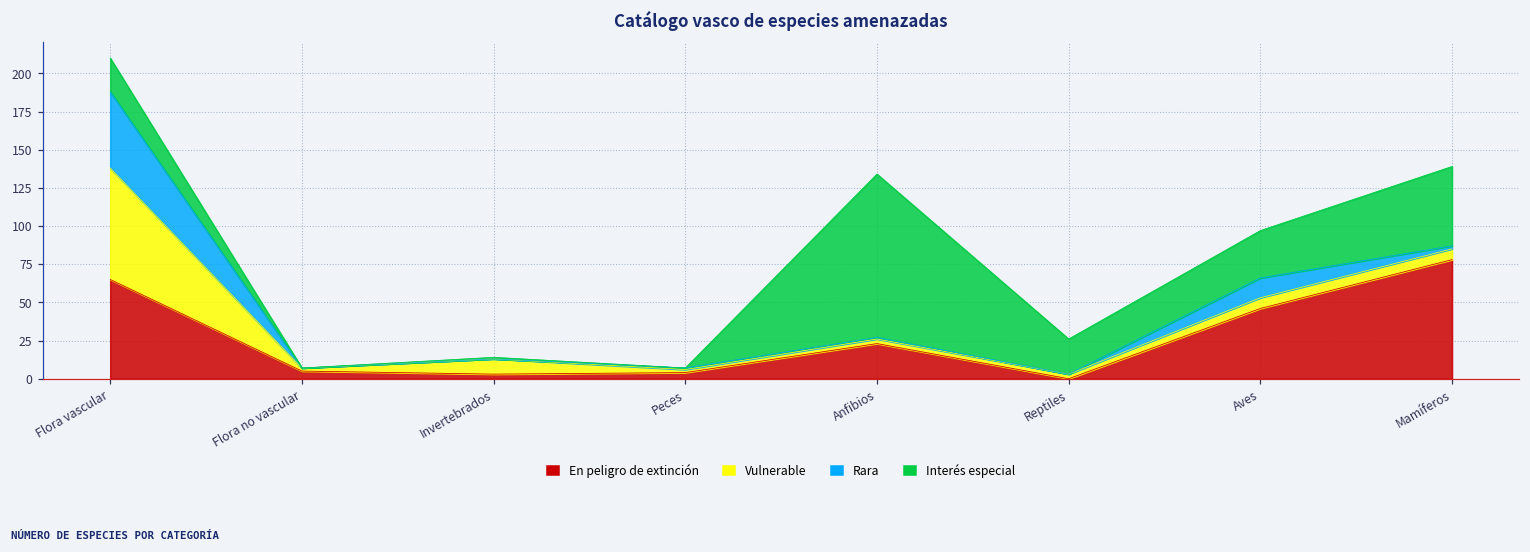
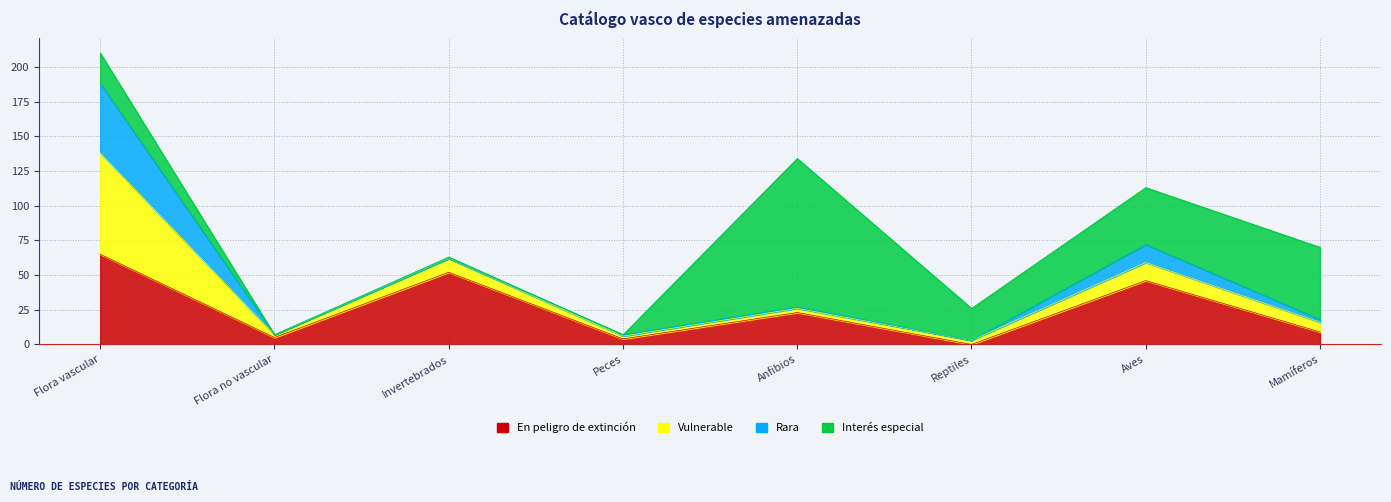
  {
    "En peligro de extinción": {
      "Flora vascular": 65,
      "Flora no vascular": 5,
-     "Invertebrados": 3,
+     "Invertebrados": 52,
      "Peces": 4,
      "Anfibios": 23,
      "Reptiles": 0,
      "Aves": 46,
-     "Mamíferos": 78
+     "Mamíferos": 9
    },
    "Vulnerable": {
      "Flora vascular": 73,
-     "Aves": 7,
+     "Aves": 13,
      "Mamíferos": 7
    },
    "Rara": {
      "Flora vascular": 50,
      "Aves": 13,
      "Mamíferos": 2
    },
    "Interés especial": {
      "Flora vascular": 22,
      "Anfibios": 107,
      "Reptiles": 23,
-     "Aves": 31,
+     "Aves": 41,
      "Mamíferos": 52
    }
  }
